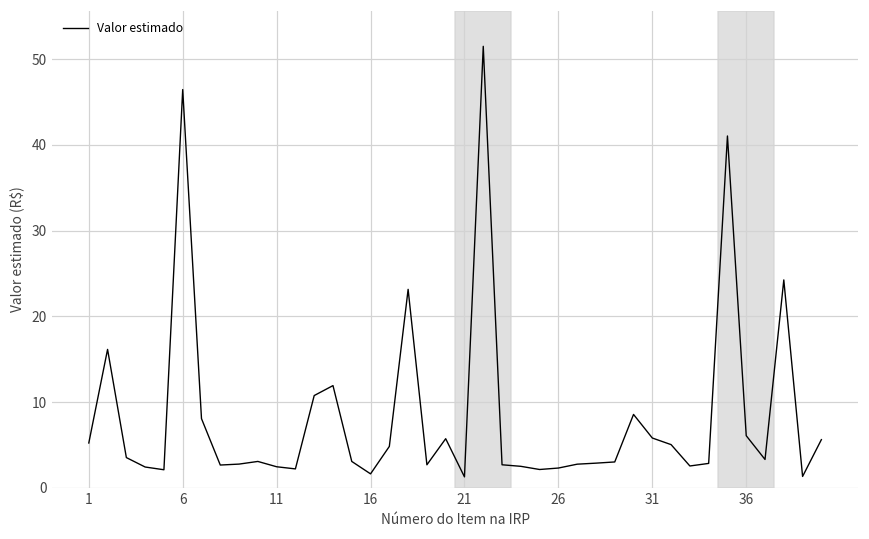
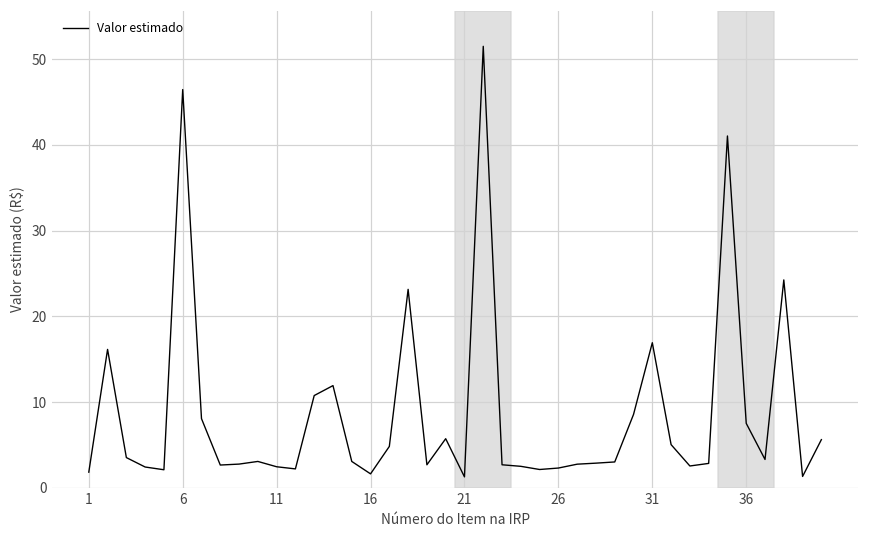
  {
-   "1": 5,
+   "1": 2,
    "6": 46,
    "11": 2,
    "16": 2,
    "21": 1,
    "26": 2,
-   "31": 6,
-   "36": 6
+   "31": 17,
+   "36": 8
  }
